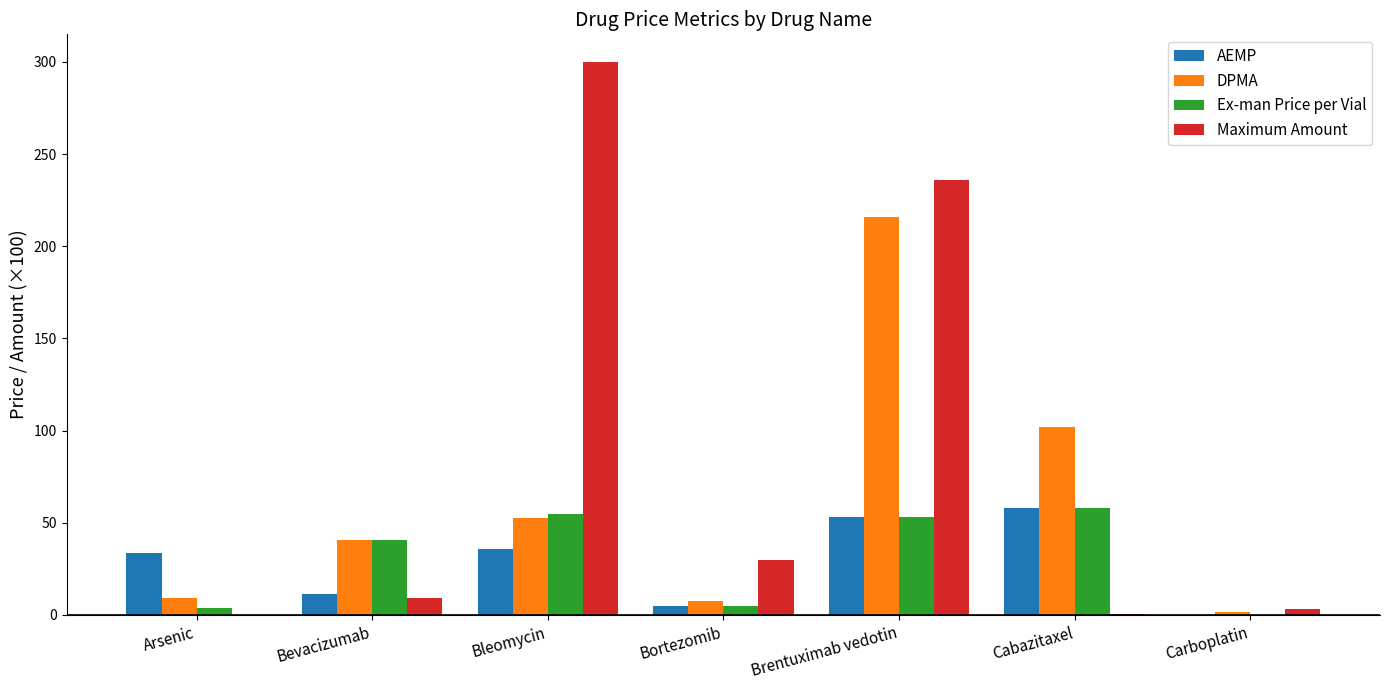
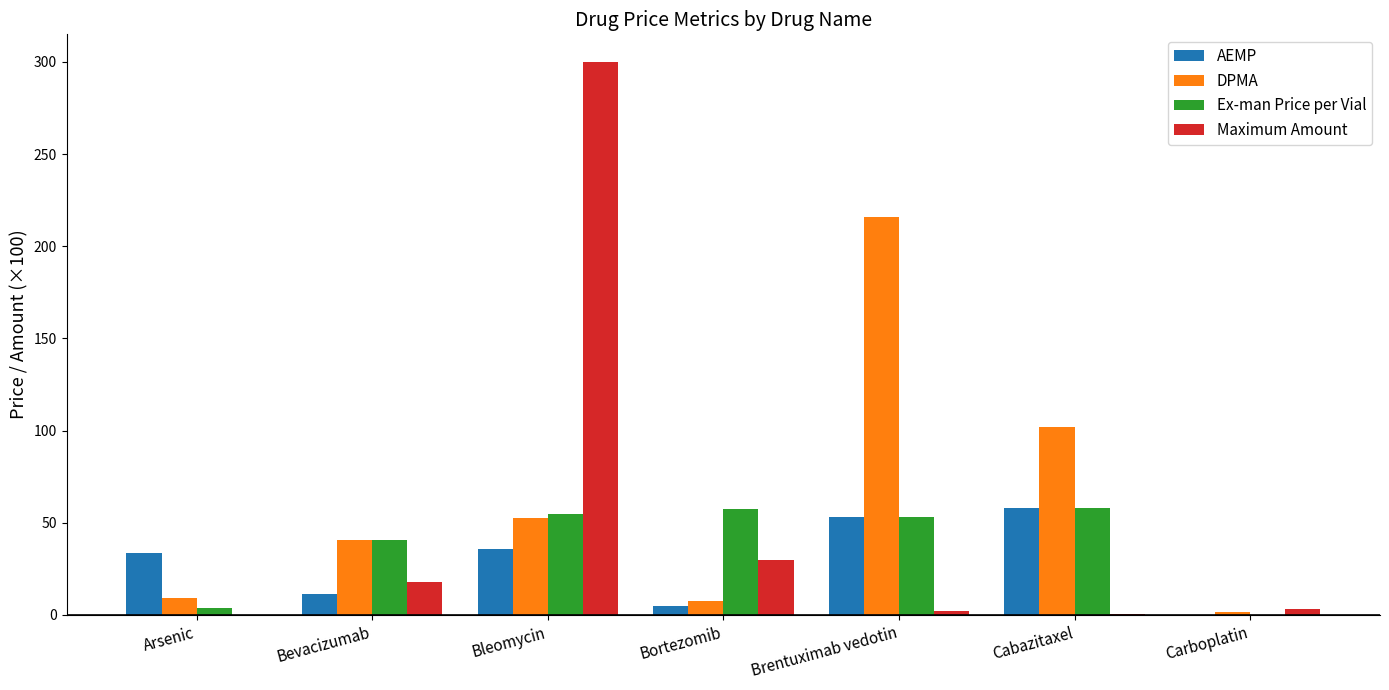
  {
    "AEMP": {
      "Arsenic": 34,
      "Bevacizumab": 12,
      "Bleomycin": 36,
      "Bortezomib": 5,
      "Brentuximab vedotin": 53,
      "Cabazitaxel": 58
    },
    "DPMA": {
      "Arsenic": 9,
      "Bevacizumab": 40,
      "Bleomycin": 53,
      "Bortezomib": 8,
      "Brentuximab vedotin": 216,
      "Cabazitaxel": 102,
      "Carboplatin": 2
    },
    "Ex-man Price per Vial": {
      "Arsenic": 4,
      "Bevacizumab": 41,
      "Bleomycin": 55,
-     "Bortezomib": 5,
+     "Bortezomib": 57,
      "Brentuximab vedotin": 53,
      "Cabazitaxel": 58
    },
    "Maximum Amount": {
-     "Bevacizumab": 9,
+     "Bevacizumab": 18,
      "Bleomycin": 300,
      "Bortezomib": 30,
-     "Brentuximab vedotin": 236,
+     "Brentuximab vedotin": 2,
      "Carboplatin": 3
    }
  }
